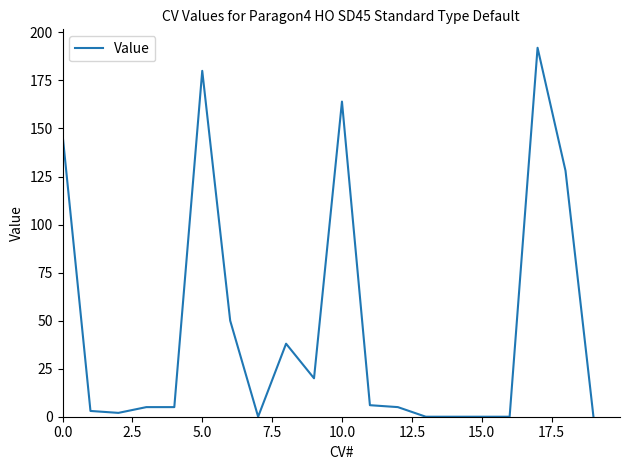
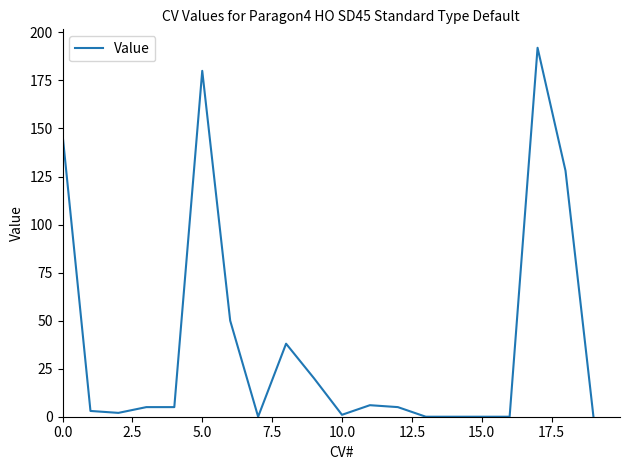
  {
    "0.0": 147,
    "5.0": 180,
-   "10.0": 164,
+   "10.0": 1,
    "15.0": 0
  }
